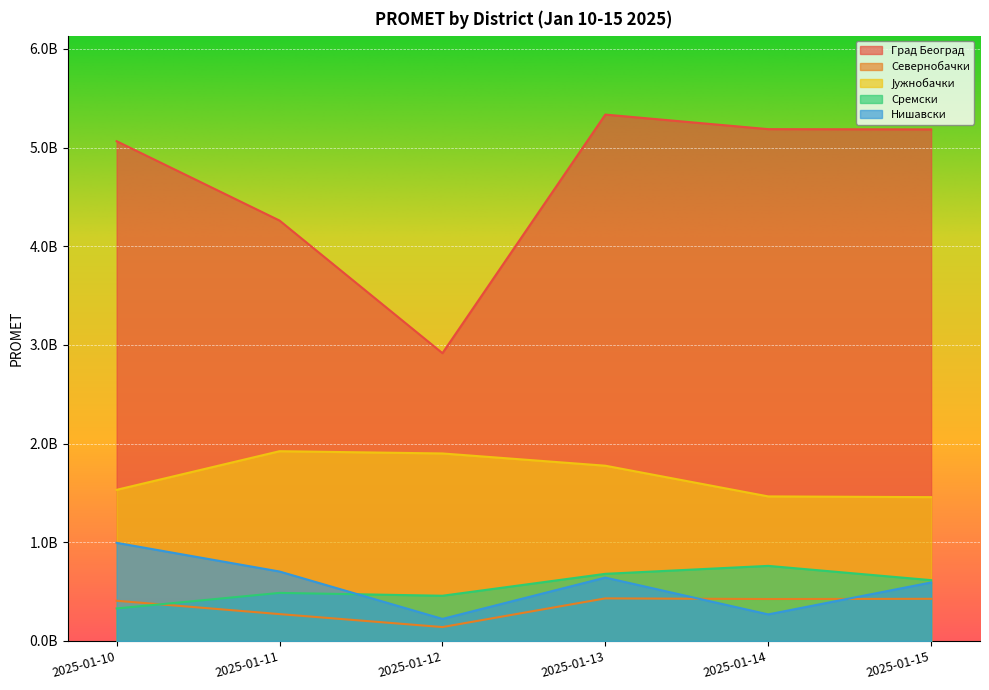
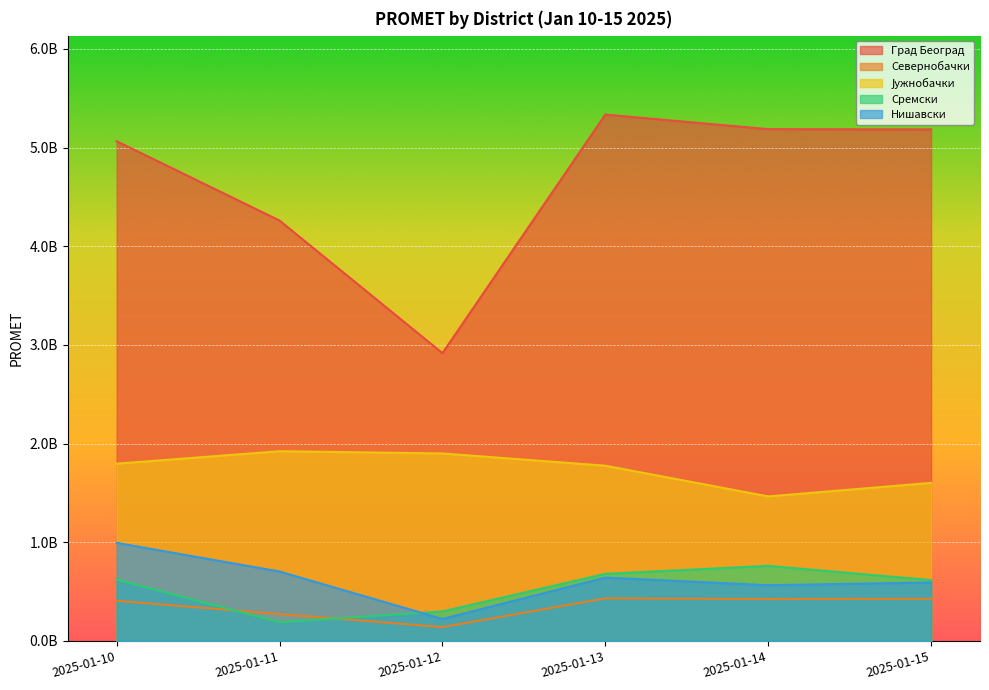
  {
    "Јужнобачки": {
-     "2025-01-10": 1500000000,
+     "2025-01-10": 1800000000,
      "2025-01-11": 1900000000,
      "2025-01-12": 1900000000,
      "2025-01-13": 1800000000,
      "2025-01-14": 1500000000,
-     "2025-01-15": 1500000000
+     "2025-01-15": 1600000000
    },
    "Сремски": {
-     "2025-01-10": 300000000,
-     "2025-01-11": 500000000,
-     "2025-01-12": 500000000,
+     "2025-01-10": 600000000,
+     "2025-01-11": 200000000,
+     "2025-01-12": 300000000,
      "2025-01-13": 700000000,
      "2025-01-14": 800000000
    },
    "Нишавски": {
      "2025-01-10": 1000000000,
      "2025-01-11": 700000000,
      "2025-01-12": 200000000,
      "2025-01-13": 600000000,
-     "2025-01-14": 300000000
+     "2025-01-14": 600000000
    }
  }
